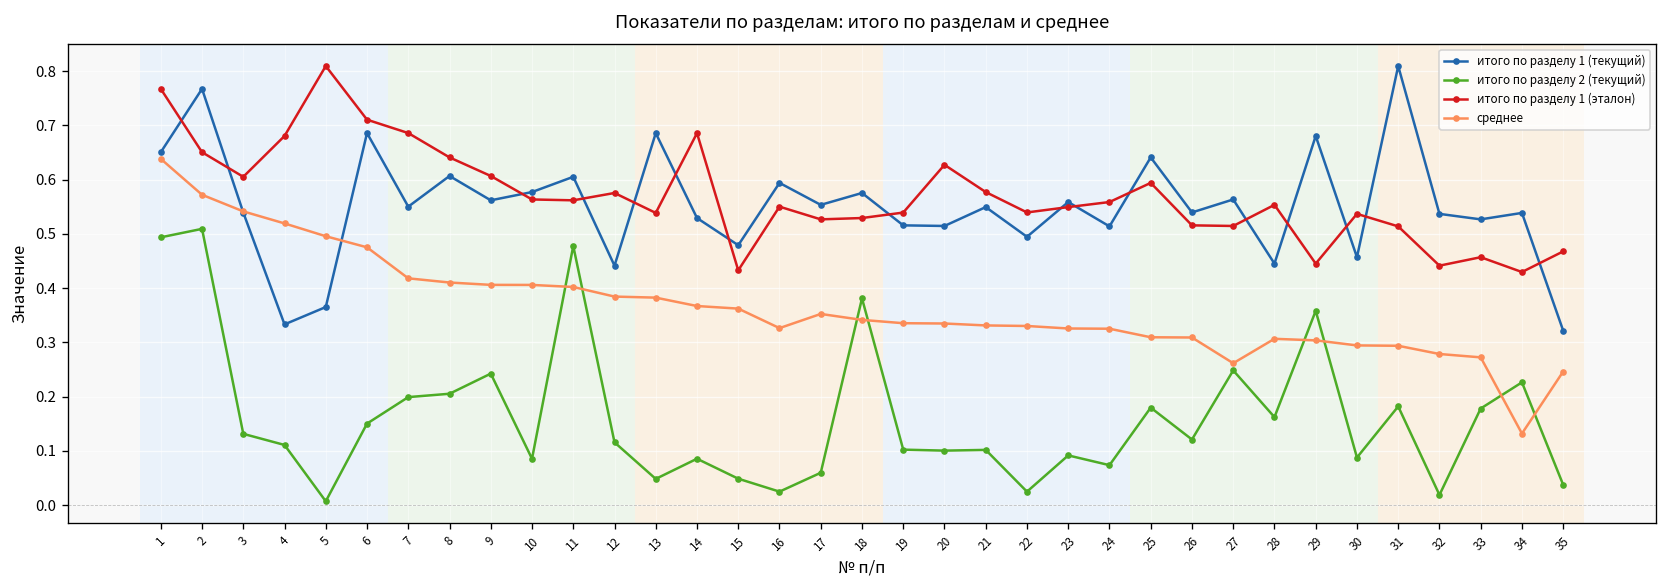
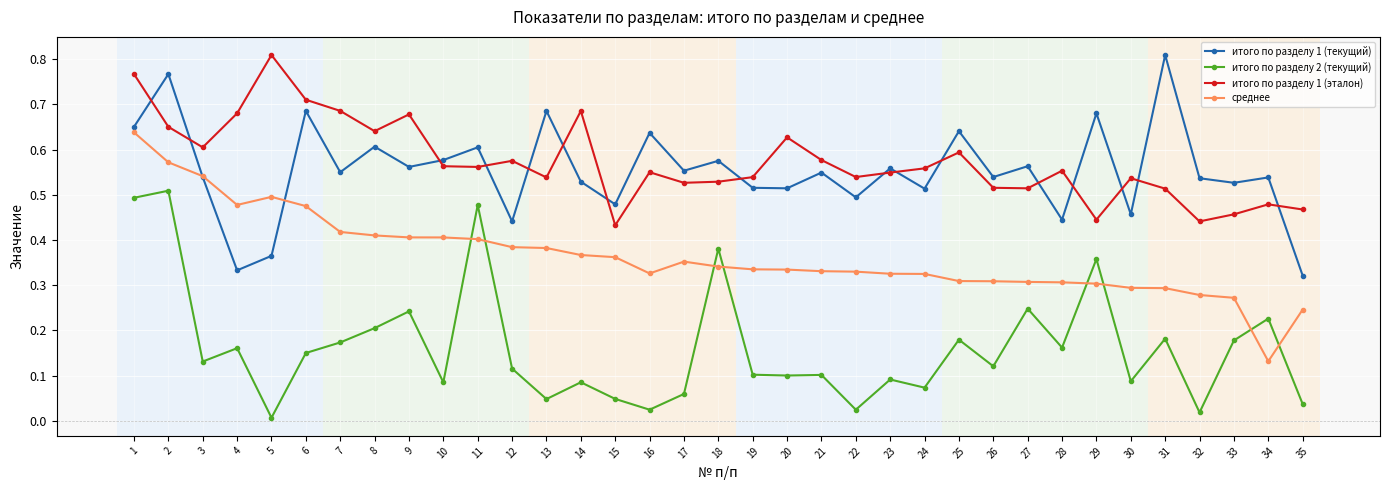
  {
    "итого по разделу 1 (текущий)": {
      "1": 0.65,
      "2": 0.77,
      "4": 0.33,
      "5": 0.37,
      "6": 0.69,
      "7": 0.55,
      "8": 0.61,
      "9": 0.56,
      "10": 0.58,
      "11": 0.61,
      "12": 0.44,
      "13": 0.69,
      "14": 0.53,
      "15": 0.48,
-     "16": 0.59,
+     "16": 0.64,
      "17": 0.55,
      "18": 0.58,
      "19": 0.52,
      "20": 0.51,
      "21": 0.55,
      "22": 0.49,
      "23": 0.56,
      "24": 0.51,
      "25": 0.64,
      "26": 0.54,
      "27": 0.56,
      "28": 0.45,
      "29": 0.68,
      "30": 0.46,
      "31": 0.81,
      "32": 0.54,
      "33": 0.53,
      "34": 0.54,
      "35": 0.32
    },
    "итого по разделу 2 (текущий)": {
      "1": 0.49,
      "2": 0.51,
      "3": 0.13,
-     "4": 0.11,
+     "4": 0.16,
      "5": 0.01,
      "6": 0.15,
-     "7": 0.20,
+     "7": 0.17,
      "8": 0.21,
      "9": 0.24,
      "10": 0.09,
      "11": 0.48,
      "12": 0.12,
      "13": 0.05,
      "14": 0.09,
      "15": 0.05,
      "16": 0.02,
      "17": 0.06,
      "18": 0.38,
      "19": 0.10,
      "20": 0.10,
      "21": 0.10,
      "22": 0.02,
      "23": 0.09,
      "24": 0.07,
      "25": 0.18,
      "26": 0.12,
      "27": 0.25,
      "28": 0.16,
      "29": 0.36,
      "30": 0.09,
      "31": 0.18,
      "32": 0.02,
      "33": 0.18,
      "34": 0.23,
      "35": 0.04
    },
    "итого по разделу 1 (эталон)": {
      "1": 0.77,
      "2": 0.65,
      "3": 0.61,
      "4": 0.68,
      "5": 0.81,
      "6": 0.71,
      "7": 0.69,
      "8": 0.64,
-     "9": 0.61,
+     "9": 0.68,
      "10": 0.56,
      "11": 0.56,
      "12": 0.58,
      "13": 0.54,
      "14": 0.69,
      "15": 0.43,
      "16": 0.55,
      "17": 0.53,
      "18": 0.53,
      "19": 0.54,
      "20": 0.63,
      "21": 0.58,
      "22": 0.54,
      "23": 0.55,
      "24": 0.56,
      "25": 0.59,
      "26": 0.52,
      "27": 0.51,
      "28": 0.55,
      "29": 0.45,
      "30": 0.54,
      "31": 0.51,
      "32": 0.44,
      "33": 0.46,
-     "34": 0.43,
+     "34": 0.48,
      "35": 0.47
    },
    "среднее": {
      "1": 0.64,
      "2": 0.57,
-     "4": 0.52,
+     "4": 0.48,
      "5": 0.50,
      "6": 0.48,
      "7": 0.42,
      "8": 0.41,
      "9": 0.41,
      "10": 0.41,
      "11": 0.40,
      "12": 0.38,
      "13": 0.38,
      "14": 0.37,
      "15": 0.36,
      "16": 0.33,
      "17": 0.35,
      "18": 0.34,
      "19": 0.34,
      "20": 0.33,
      "21": 0.33,
      "22": 0.33,
      "23": 0.33,
      "24": 0.33,
      "25": 0.31,
      "26": 0.31,
-     "27": 0.26,
+     "27": 0.31,
      "28": 0.31,
      "29": 0.30,
      "30": 0.29,
      "31": 0.29,
      "32": 0.28,
      "33": 0.27,
      "34": 0.13,
      "35": 0.25
    }
  }
